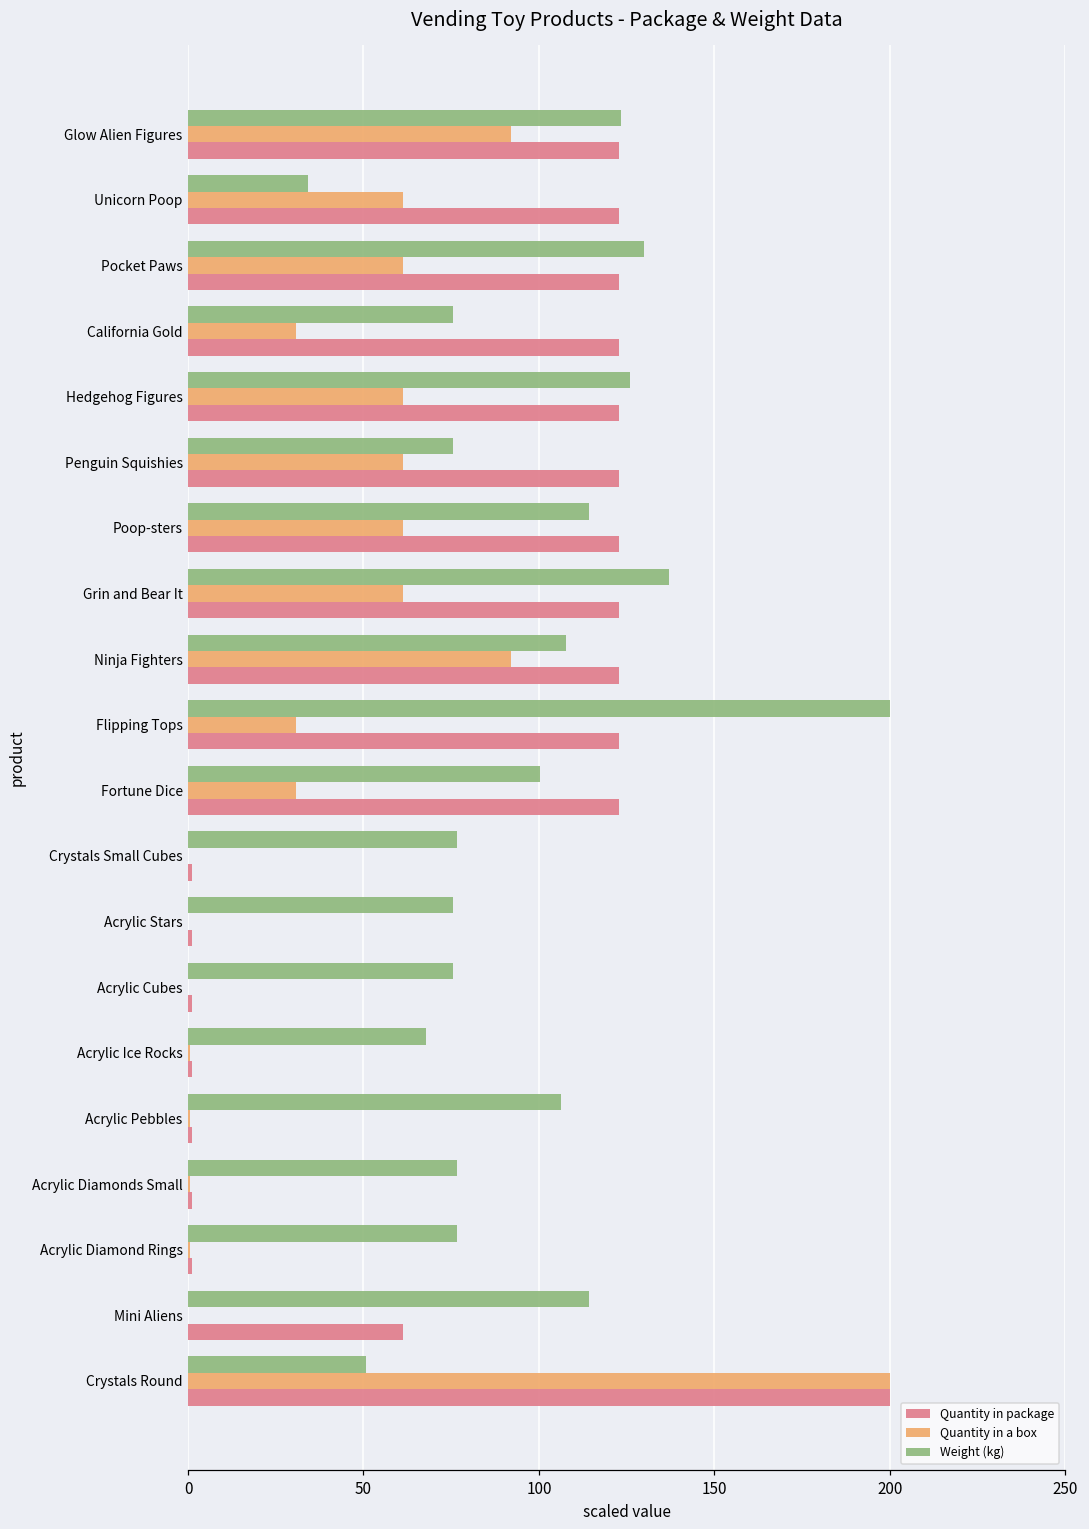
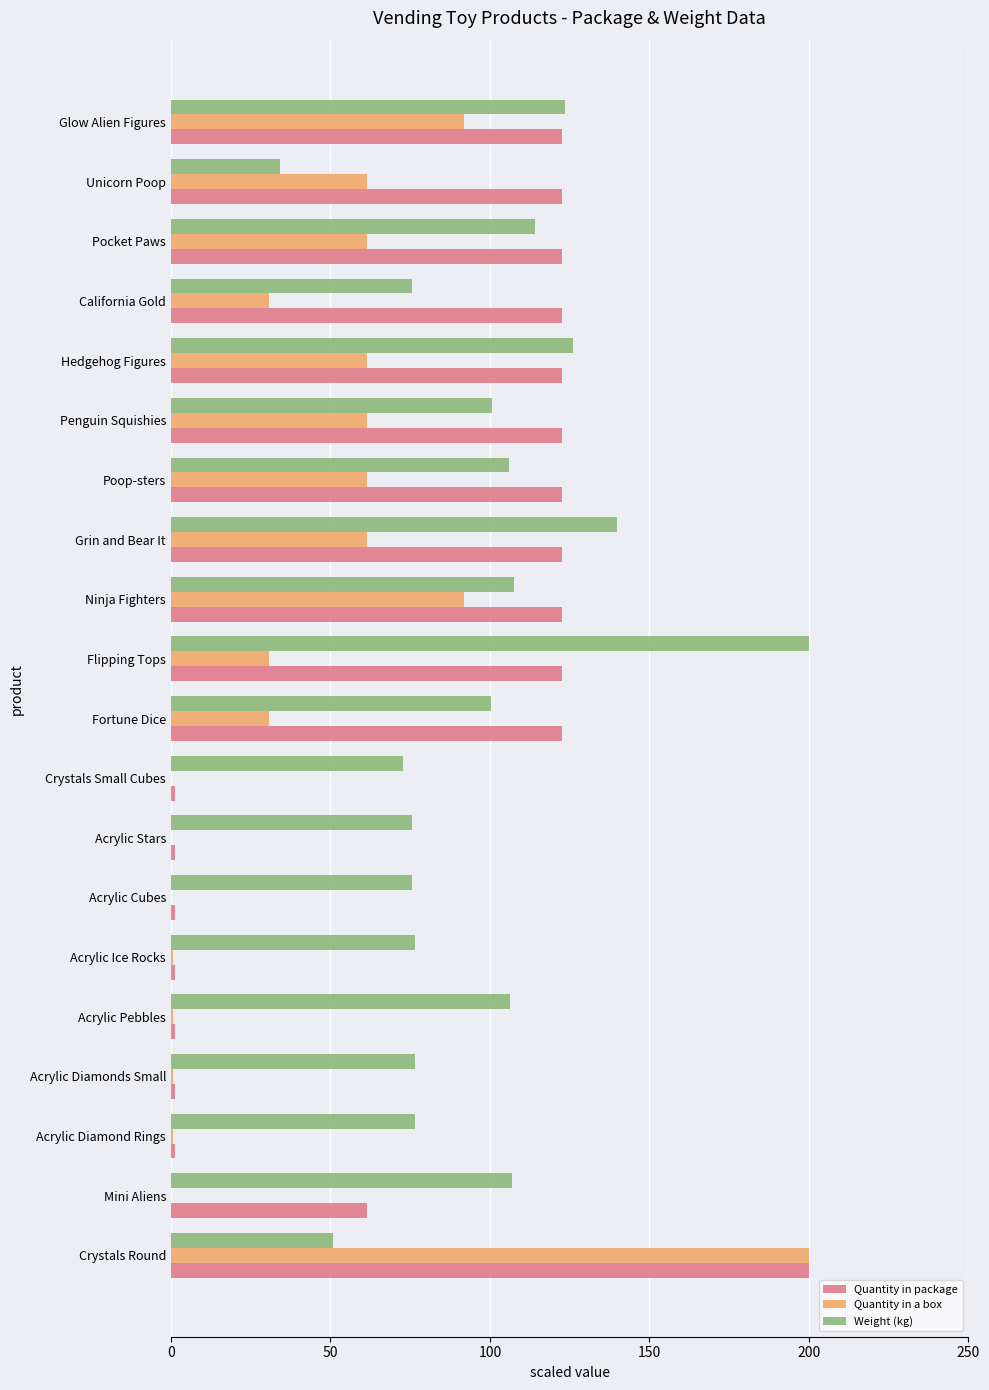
  {
    "Weight (kg)": {
      "Glow Alien Figures": 123,
      "Unicorn Poop": 34,
-     "Pocket Paws": 130,
+     "Pocket Paws": 114,
      "California Gold": 76,
      "Hedgehog Figures": 126,
-     "Penguin Squishies": 76,
-     "Poop-sters": 114,
-     "Grin and Bear It": 137,
+     "Penguin Squishies": 101,
+     "Poop-sters": 106,
+     "Grin and Bear It": 140,
      "Ninja Fighters": 108,
      "Flipping Tops": 200,
      "Fortune Dice": 100,
-     "Crystals Small Cubes": 77,
+     "Crystals Small Cubes": 73,
      "Acrylic Stars": 75,
      "Acrylic Cubes": 75,
-     "Acrylic Ice Rocks": 68,
+     "Acrylic Ice Rocks": 77,
      "Acrylic Pebbles": 106,
      "Acrylic Diamonds Small": 77,
      "Acrylic Diamond Rings": 77,
-     "Mini Aliens": 114,
+     "Mini Aliens": 107,
      "Crystals Round": 51
    }
  }
